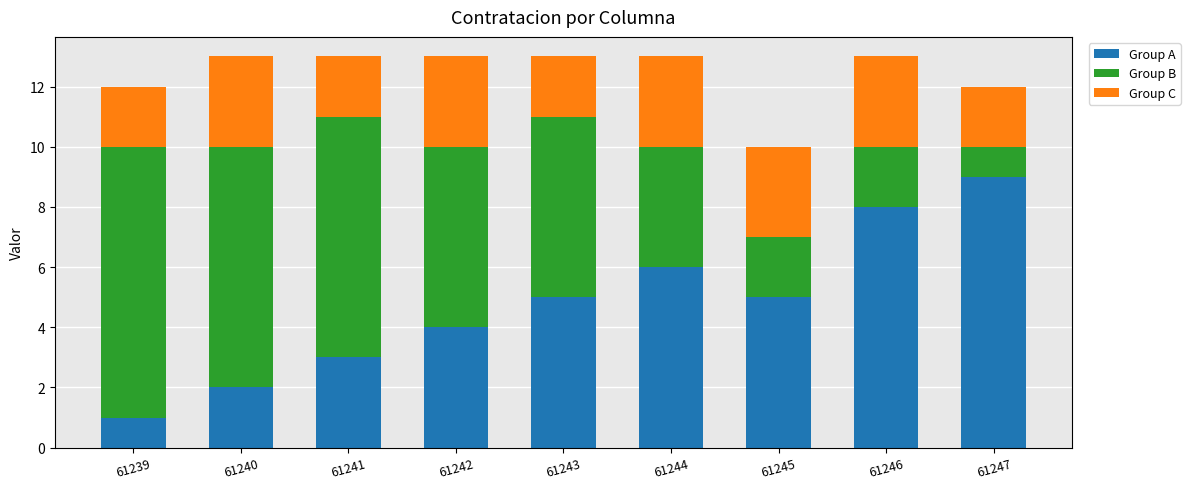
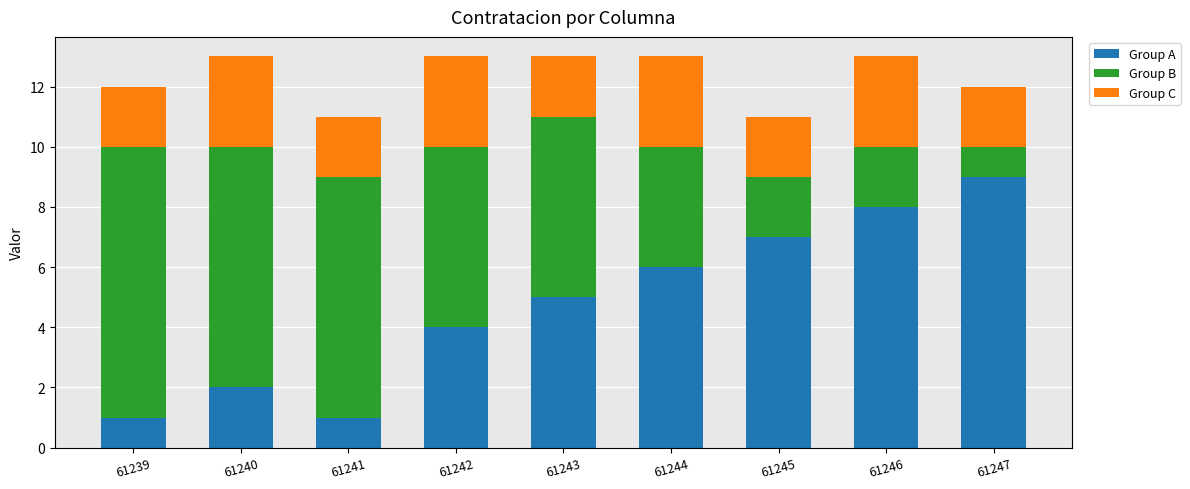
  {
    "Group A": {
      "61239": 1,
      "61240": 2,
-     "61241": 3,
+     "61241": 1,
      "61242": 4,
      "61243": 5,
      "61244": 6,
-     "61245": 5,
+     "61245": 7,
      "61246": 8,
      "61247": 9
    },
    "Group B": {
      "61239": 9,
      "61240": 8,
      "61241": 8,
      "61242": 6,
      "61243": 6,
      "61244": 4,
      "61245": 2,
      "61246": 2,
      "61247": 1
    },
    "Group C": {
      "61239": 2,
      "61240": 3,
      "61241": 2,
      "61242": 3,
      "61243": 2,
      "61244": 3,
-     "61245": 3,
+     "61245": 2,
      "61246": 3,
      "61247": 2
    }
  }
